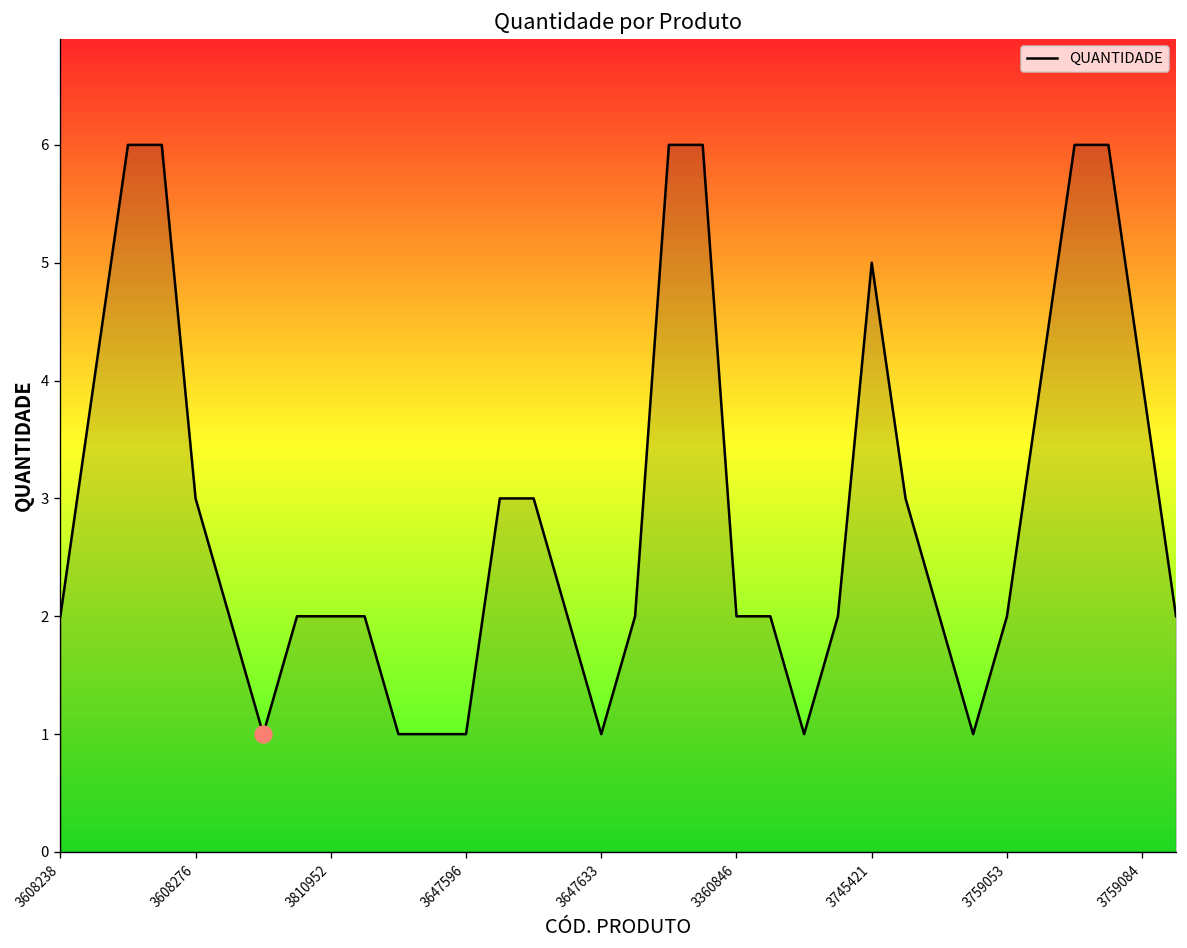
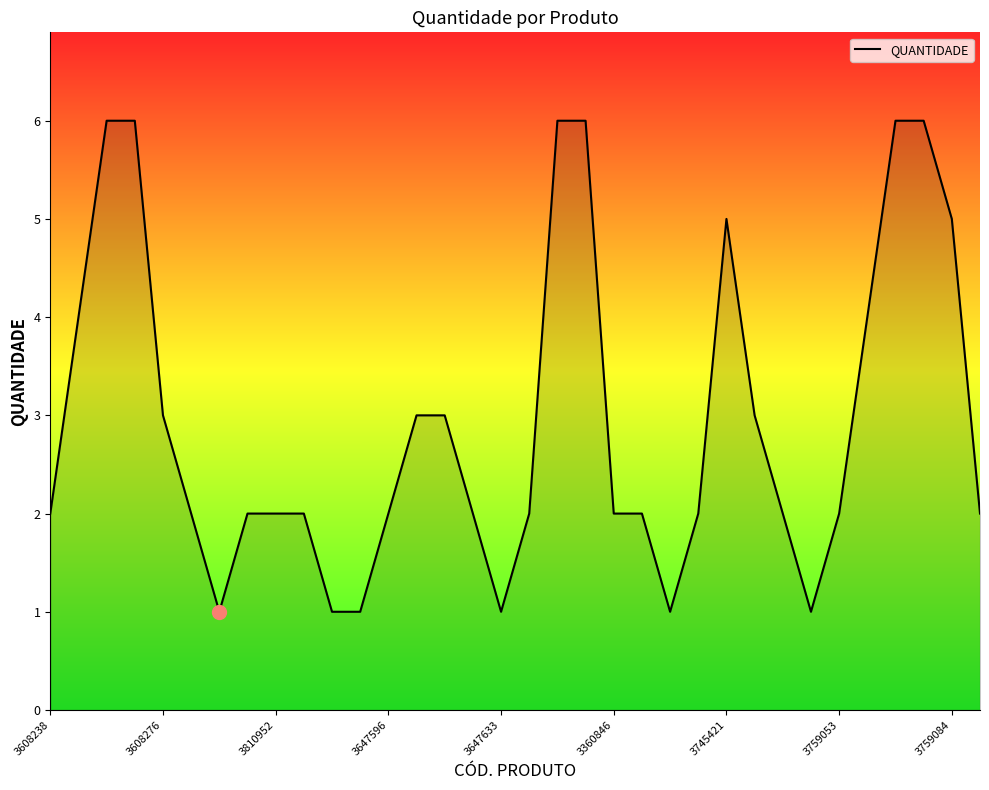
  {
    "QUANTIDADE": {
      "3608238": 2,
      "3608276": 3,
      "3810952": 2,
-     "3647596": 1,
+     "3647596": 2,
      "3647633": 1,
      "3360846": 2,
      "3745421": 5,
      "3759053": 2,
-     "3759084": 4
+     "3759084": 5
    }
  }
